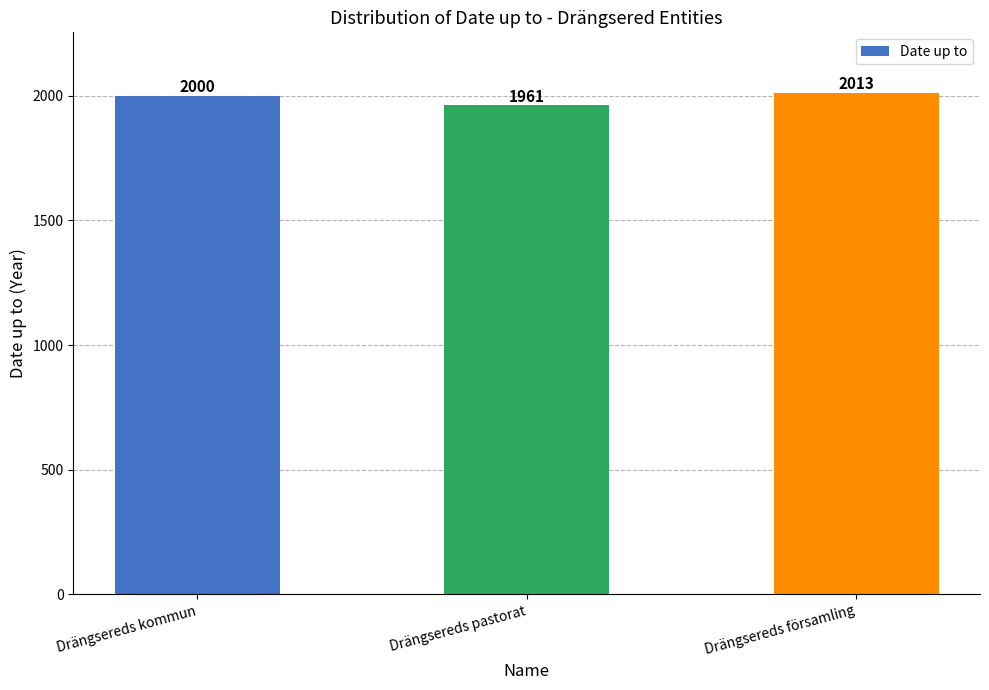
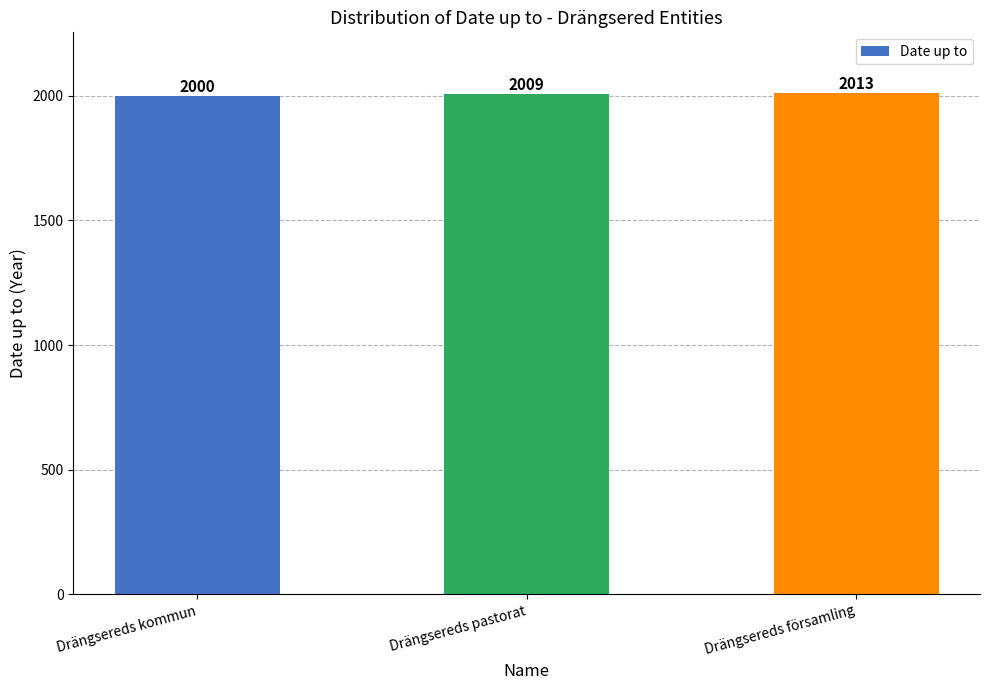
  {
    "Drängsereds kommun": 2000,
-   "Drängsereds pastorat": 1961,
+   "Drängsereds pastorat": 2009,
    "Drängsereds församling": 2013
  }
